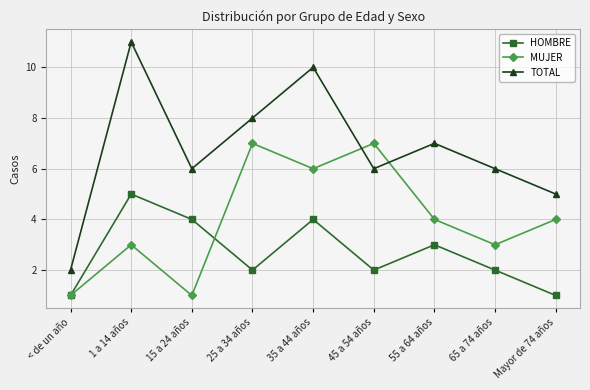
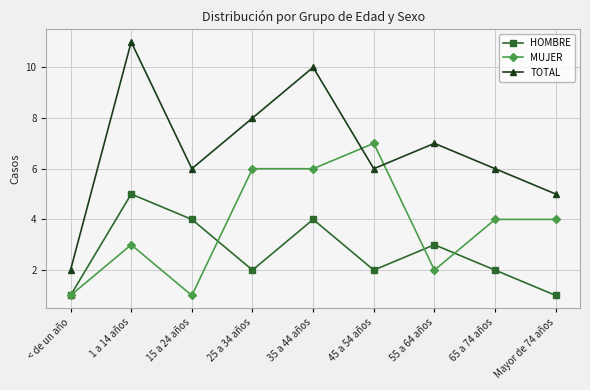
  {
    "MUJER": {
      "1 a 14 años": 3,
      "15 a 24 años": 1,
-     "25 a 34 años": 7,
+     "25 a 34 años": 6,
      "35 a 44 años": 6,
      "45 a 54 años": 7,
-     "55 a 64 años": 4,
-     "65 a 74 años": 3,
+     "55 a 64 años": 2,
+     "65 a 74 años": 4,
      "Mayor de 74 años": 4
    }
  }
